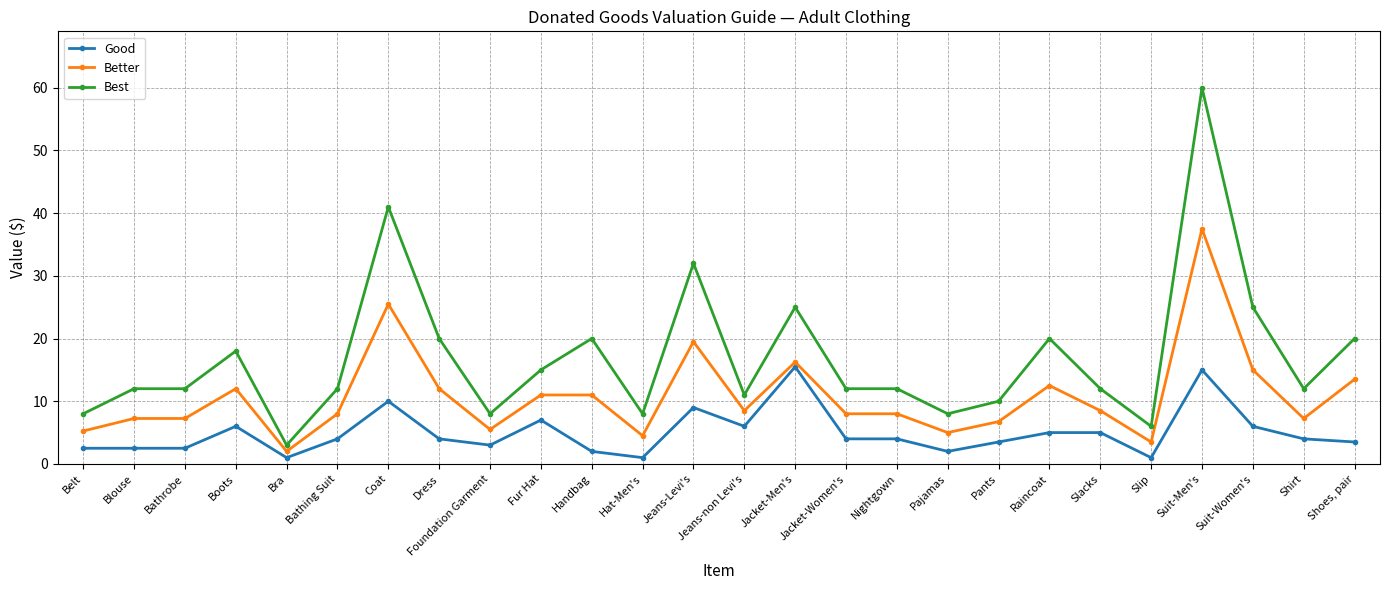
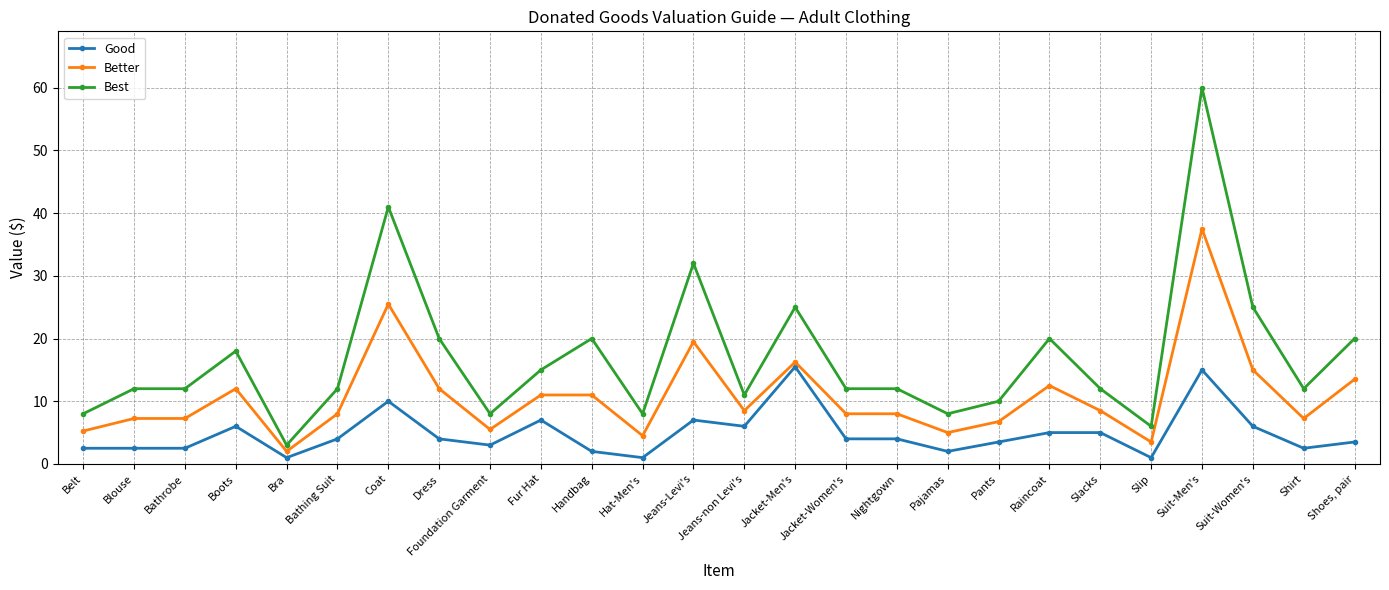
  {
    "Good": {
      "Belt": 3,
      "Blouse": 3,
      "Bathrobe": 3,
      "Boots": 6,
      "Bra": 1,
      "Bathing Suit": 4,
      "Coat": 10,
      "Dress": 4,
      "Foundation Garment": 3,
      "Fur Hat": 7,
      "Handbag": 2,
      "Hat-Men's": 1,
-     "Jeans-Levi's": 9,
+     "Jeans-Levi's": 7,
      "Jeans-non Levi's": 6,
      "Jacket-Men's": 16,
      "Jacket-Women's": 4,
      "Nightgown": 4,
      "Pajamas": 2,
      "Pants": 4,
      "Raincoat": 5,
      "Slacks": 5,
      "Slip": 1,
      "Suit-Men's": 15,
      "Suit-Women's": 6,
-     "Shirt": 4,
+     "Shirt": 3,
      "Shoes, pair": 4
    },
    "Better": {
      "Belt": 5,
      "Blouse": 7,
      "Bathrobe": 7,
      "Boots": 12,
      "Bra": 2,
      "Bathing Suit": 8,
      "Coat": 26,
      "Dress": 12,
      "Foundation Garment": 6,
      "Fur Hat": 11,
      "Handbag": 11,
      "Hat-Men's": 5,
      "Jeans-Levi's": 20,
      "Jeans-non Levi's": 9,
      "Jacket-Men's": 16,
      "Jacket-Women's": 8,
      "Nightgown": 8,
      "Pajamas": 5,
      "Pants": 7,
      "Raincoat": 13,
      "Slacks": 9,
      "Slip": 4,
      "Suit-Men's": 38,
      "Suit-Women's": 15,
      "Shirt": 7,
      "Shoes, pair": 14
    },
    "Best": {
      "Belt": 8,
      "Blouse": 12,
      "Bathrobe": 12,
      "Boots": 18,
      "Bra": 3,
      "Bathing Suit": 12,
      "Coat": 41,
      "Dress": 20,
      "Foundation Garment": 8,
      "Fur Hat": 15,
      "Handbag": 20,
      "Hat-Men's": 8,
      "Jeans-Levi's": 32,
      "Jeans-non Levi's": 11,
      "Jacket-Men's": 25,
      "Jacket-Women's": 12,
      "Nightgown": 12,
      "Pajamas": 8,
      "Pants": 10,
      "Raincoat": 20,
      "Slacks": 12,
      "Slip": 6,
      "Suit-Men's": 60,
      "Suit-Women's": 25,
      "Shirt": 12,
      "Shoes, pair": 20
    }
  }
